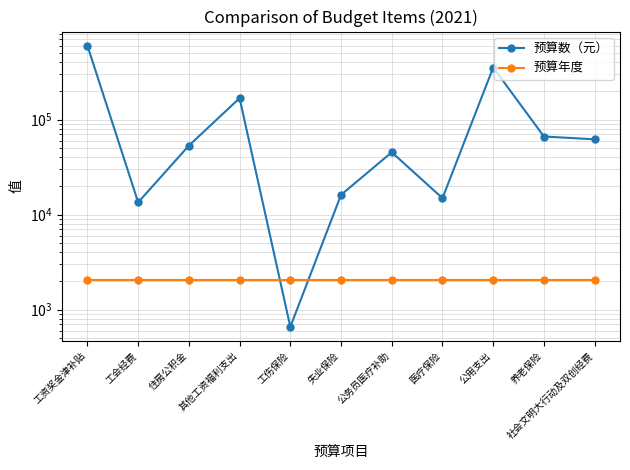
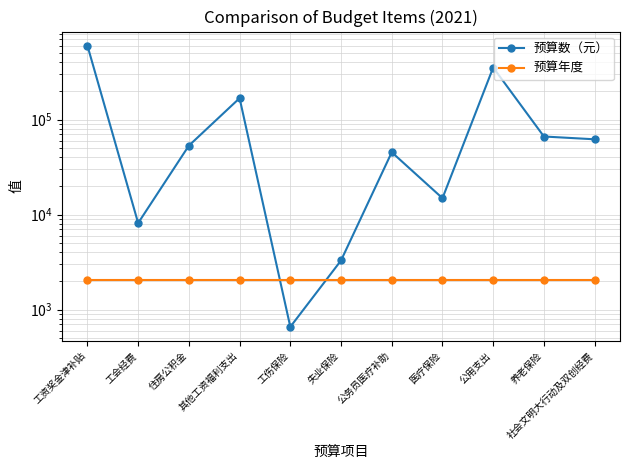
  {
    "预算数（元）": {
      "工资奖金津补贴": 600000,
-     "工会经费": 13000,
+     "工会经费": 8000,
      "住房公积金": 50000,
      "其他工资福利支出": 170000,
      "工伤保险": 700,
-     "失业保险": 16000,
+     "失业保险": 3300,
      "公务员医疗补助": 50000,
      "医疗保险": 15000,
      "公用支出": 350000,
      "养老保险": 70000,
      "社会文明大行动及双创经费": 60000
    },
    "预算年度": {
      "工资奖金津补贴": 2000,
      "工会经费": 2000,
      "住房公积金": 2000,
      "其他工资福利支出": 2000,
      "工伤保险": 2000,
      "失业保险": 2000,
      "公务员医疗补助": 2000,
      "医疗保险": 2000,
      "公用支出": 2000,
      "养老保险": 2000,
      "社会文明大行动及双创经费": 2000
    }
  }
